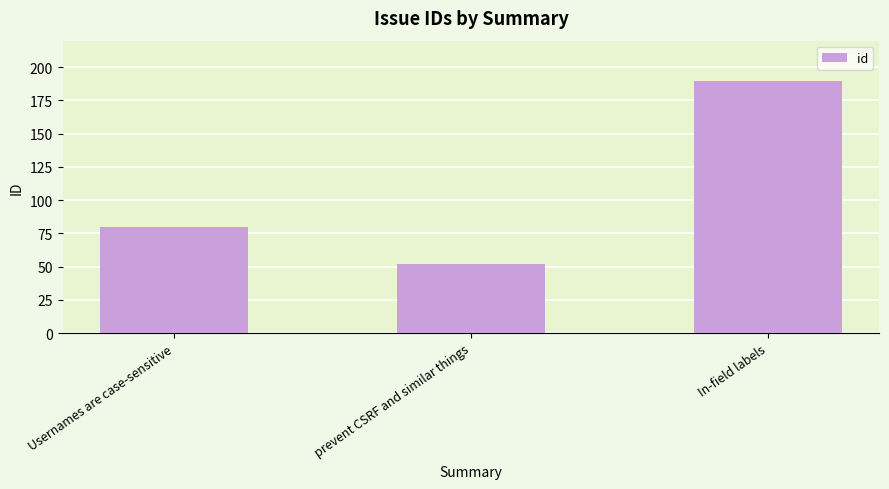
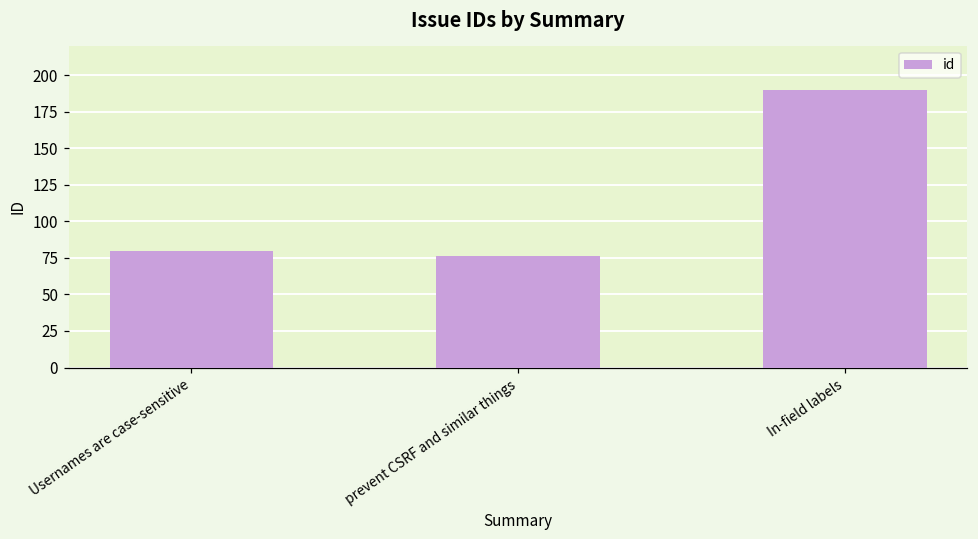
  {
    "Usernames are case-sensitive": 80,
-   "prevent CSRF and similar things": 52,
+   "prevent CSRF and similar things": 76,
    "In-field labels": 190
  }
